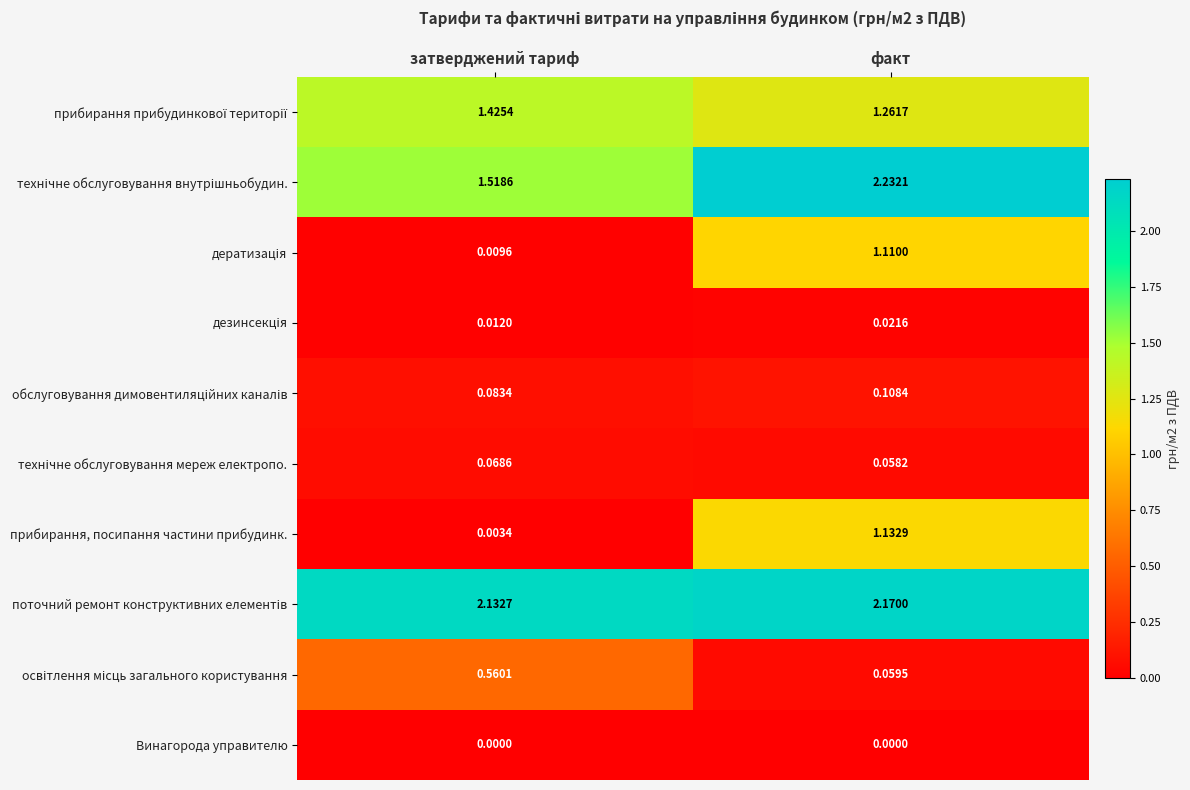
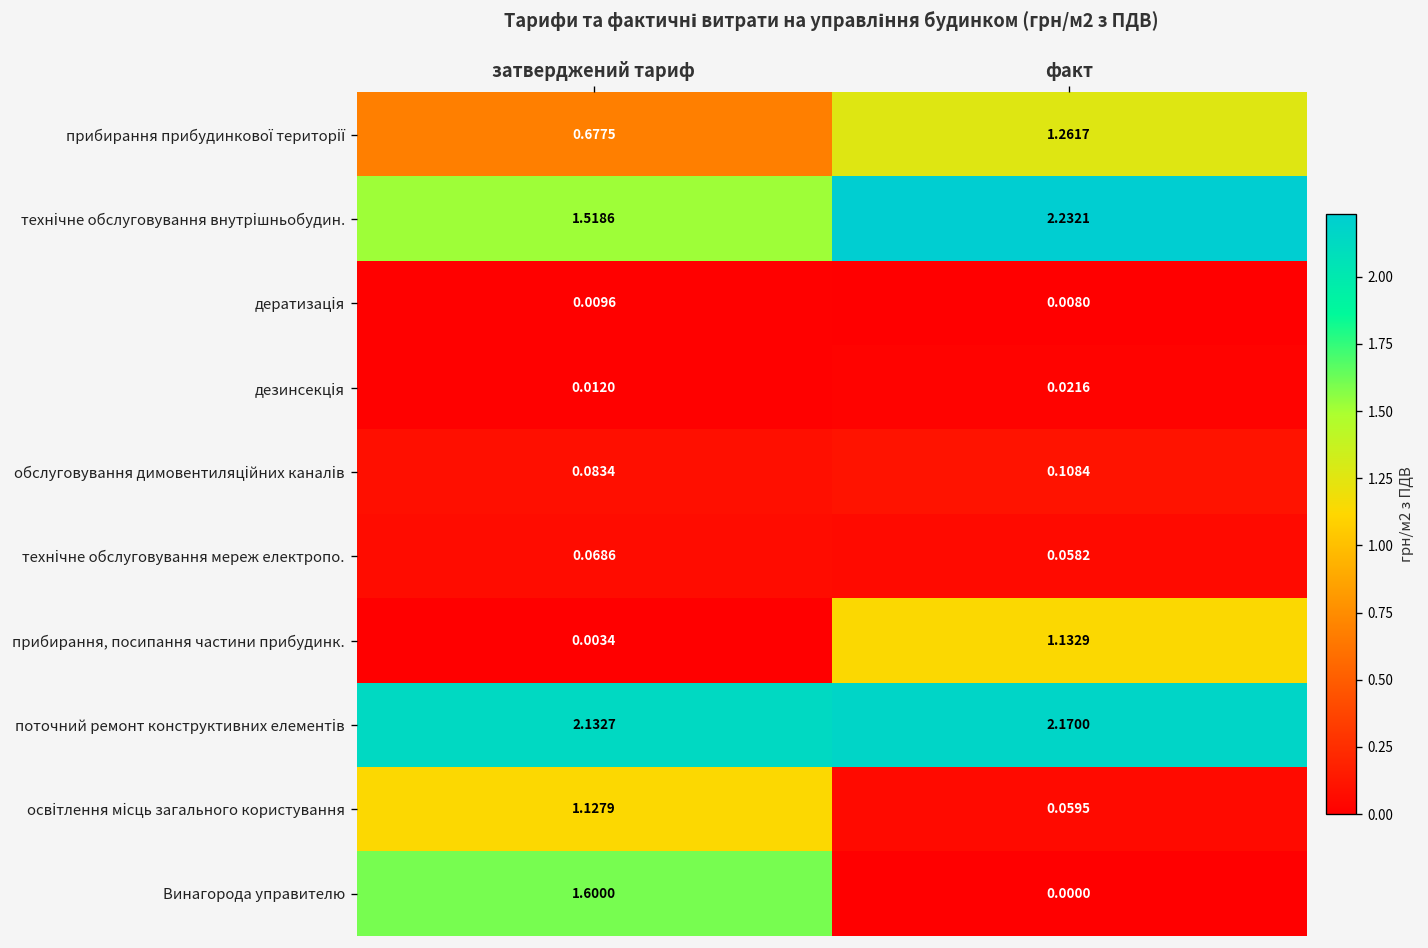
  {
    "прибирання прибудинкової території": {
-     "затверджений тариф": 1.4254,
+     "затверджений тариф": 0.6775,
      "факт": 1.2617
    },
    "технічне обслуговування внутрішньобудин.": {
      "затверджений тариф": 1.5186,
      "факт": 2.2321
    },
    "дератизація": {
      "затверджений тариф": 0.0096,
-     "факт": 1.1100
+     "факт": 0.0080
    },
    "дезинсекція": {
      "затверджений тариф": 0.0120,
      "факт": 0.0216
    },
    "обслуговування димовентиляційних каналів": {
      "затверджений тариф": 0.0834,
      "факт": 0.1084
    },
    "технічне обслуговування мереж електропо.": {
      "затверджений тариф": 0.0686,
      "факт": 0.0582
    },
    "прибирання, посипання частини прибудинк.": {
      "затверджений тариф": 0.0034,
      "факт": 1.1329
    },
    "поточний ремонт конструктивних елементів": {
      "затверджений тариф": 2.1327,
      "факт": 2.1700
    },
    "освітлення місць загального користування": {
-     "затверджений тариф": 0.5601,
+     "затверджений тариф": 1.1279,
      "факт": 0.0595
    },
    "Винагорода управителю": {
-     "затверджений тариф": 0.0000,
+     "затверджений тариф": 1.6000,
      "факт": 0.0000
    }
  }
